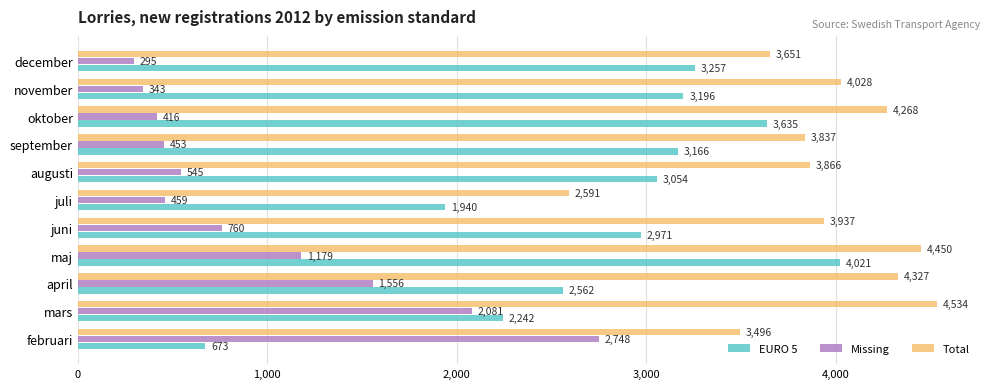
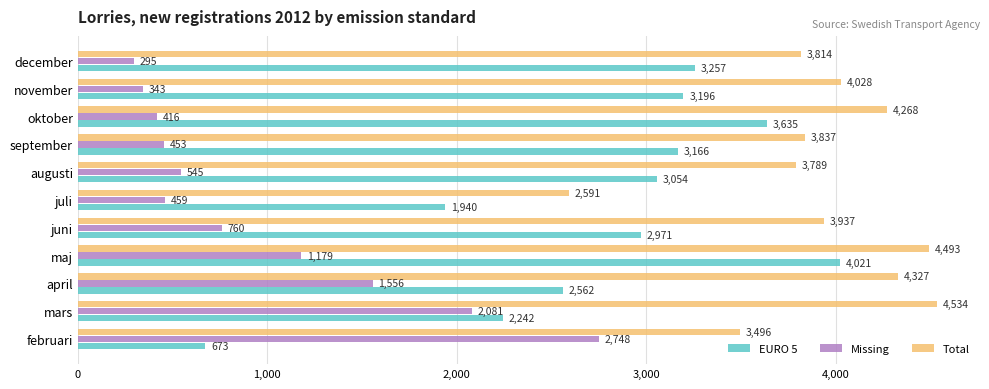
  {
    "EURO 5": {
      "december": "3,257",
      "november": "3,196",
      "oktober": "3,635",
      "september": "3,166",
      "augusti": "3,054",
      "juli": "1,940",
      "juni": "2,971",
      "maj": "4,021",
      "april": "2,562",
      "mars": "2,242",
      "februari": "673"
    },
    "Missing": {
      "december": "295",
      "november": "343",
      "oktober": "416",
      "september": "453",
      "augusti": "545",
      "juli": "459",
      "juni": "760",
      "maj": "1,179",
      "april": "1,556",
      "mars": "2,081",
      "februari": "2,748"
    },
    "Total": {
-     "december": "3,651",
+     "december": "3,814",
      "november": "4,028",
      "oktober": "4,268",
      "september": "3,837",
-     "augusti": "3,866",
+     "augusti": "3,789",
      "juli": "2,591",
      "juni": "3,937",
-     "maj": "4,450",
+     "maj": "4,493",
      "april": "4,327",
      "mars": "4,534",
      "februari": "3,496"
    }
  }
